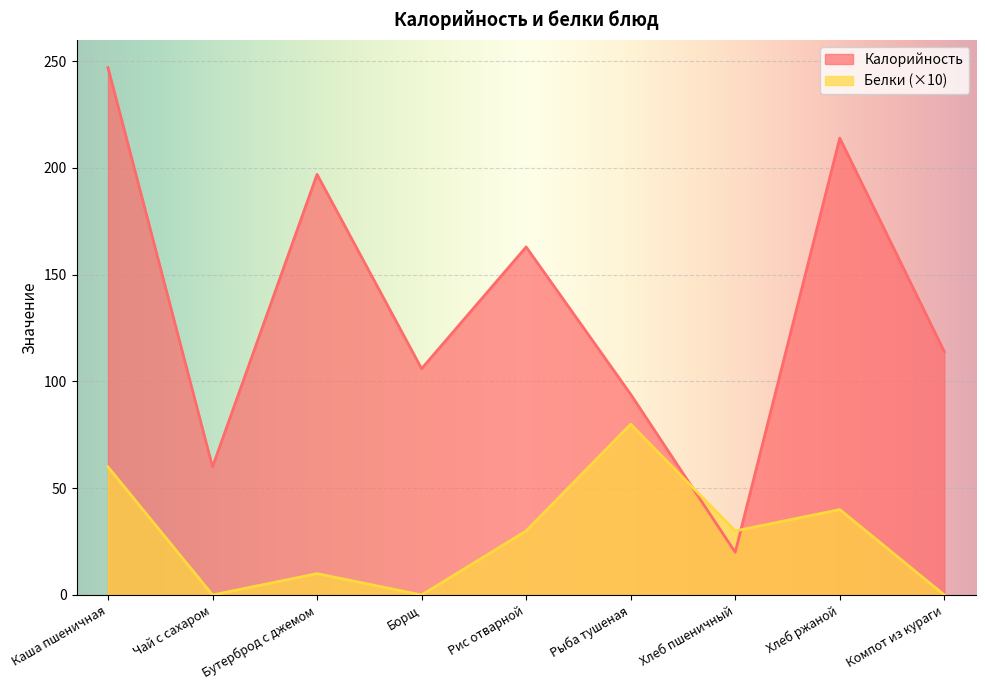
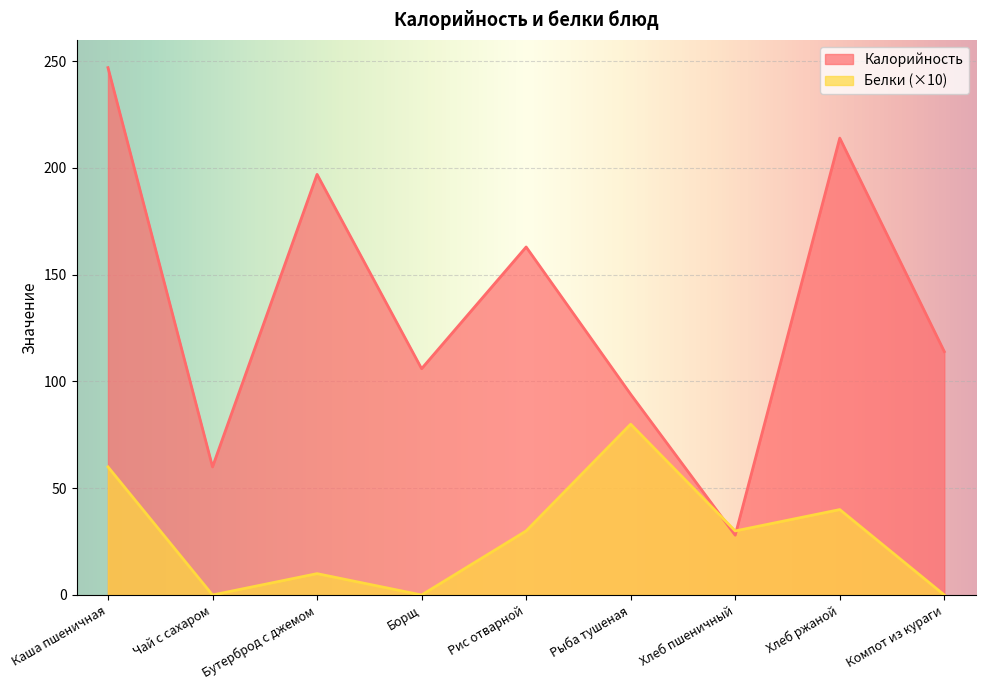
  {
    "Калорийность": {
      "Каша пшеничная": 247,
      "Чай с сахаром": 60,
      "Бутерброд с джемом": 197,
      "Борщ": 106,
      "Рис отварной": 163,
      "Рыба тушеная": 94,
-     "Хлеб пшеничный": 20,
+     "Хлеб пшеничный": 28,
      "Хлеб ржаной": 214,
      "Компот из кураги": 114
    },
    "Белки (×10)": {
      "Каша пшеничная": 60,
      "Чай с сахаром": 0,
      "Бутерброд с джемом": 10,
      "Борщ": 0,
      "Рис отварной": 30,
      "Рыба тушеная": 80,
      "Хлеб пшеничный": 30,
      "Хлеб ржаной": 40,
      "Компот из кураги": 0
    }
  }
